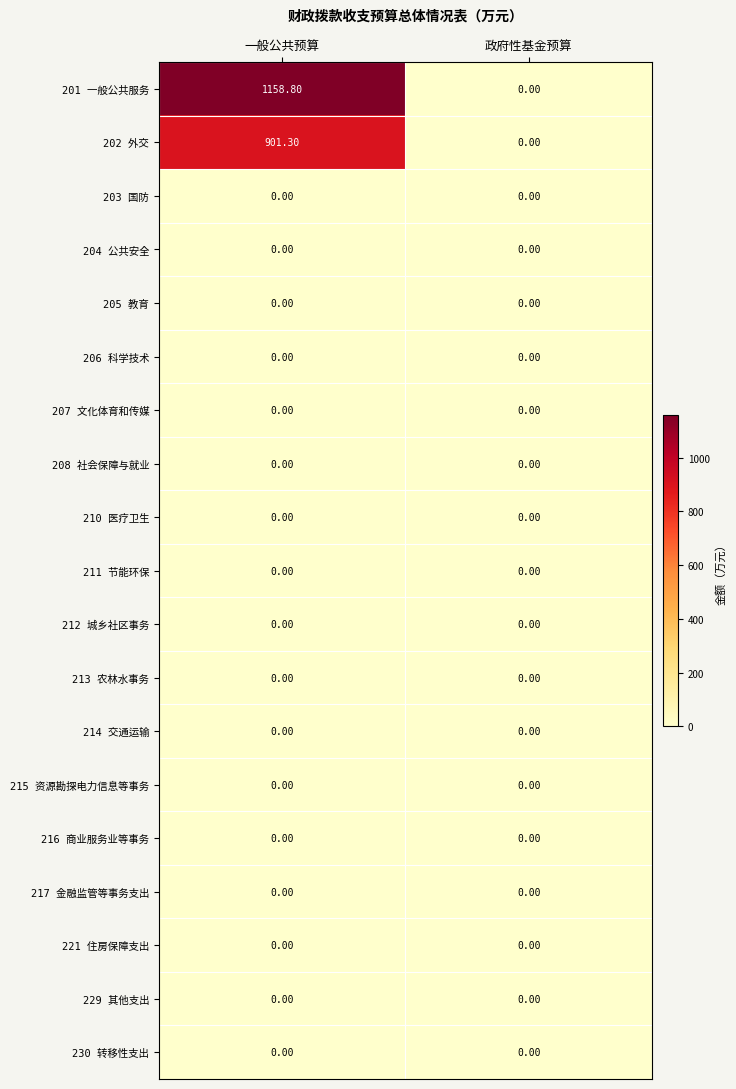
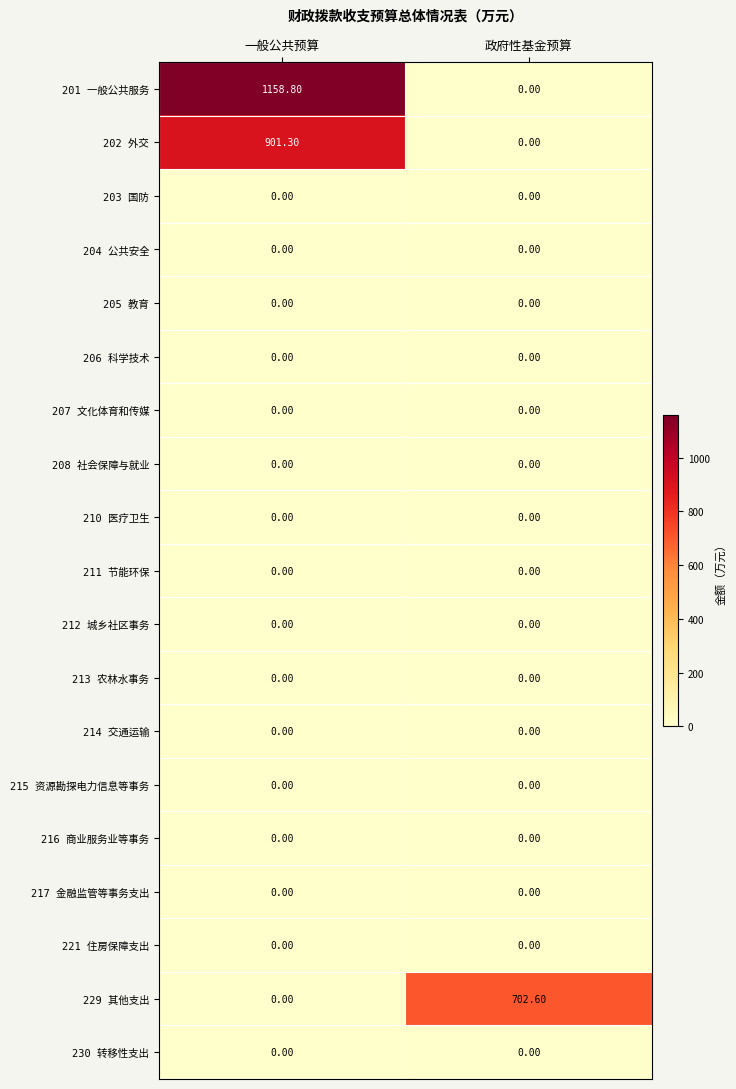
  {
    "201 一般公共服务": {
      "一般公共预算": 1158.80,
      "政府性基金预算": 0.00
    },
    "202 外交": {
      "一般公共预算": 901.30,
      "政府性基金预算": 0.00
    },
    "203 国防": {
      "一般公共预算": 0.00,
      "政府性基金预算": 0.00
    },
    "204 公共安全": {
      "一般公共预算": 0.00,
      "政府性基金预算": 0.00
    },
    "205 教育": {
      "一般公共预算": 0.00,
      "政府性基金预算": 0.00
    },
    "206 科学技术": {
      "一般公共预算": 0.00,
      "政府性基金预算": 0.00
    },
    "207 文化体育和传媒": {
      "一般公共预算": 0.00,
      "政府性基金预算": 0.00
    },
    "208 社会保障与就业": {
      "一般公共预算": 0.00,
      "政府性基金预算": 0.00
    },
    "210 医疗卫生": {
      "一般公共预算": 0.00,
      "政府性基金预算": 0.00
    },
    "211 节能环保": {
      "一般公共预算": 0.00,
      "政府性基金预算": 0.00
    },
    "212 城乡社区事务": {
      "一般公共预算": 0.00,
      "政府性基金预算": 0.00
    },
    "213 农林水事务": {
      "一般公共预算": 0.00,
      "政府性基金预算": 0.00
    },
    "214 交通运输": {
      "一般公共预算": 0.00,
      "政府性基金预算": 0.00
    },
    "215 资源勘探电力信息等事务": {
      "一般公共预算": 0.00,
      "政府性基金预算": 0.00
    },
    "216 商业服务业等事务": {
      "一般公共预算": 0.00,
      "政府性基金预算": 0.00
    },
    "217 金融监管等事务支出": {
      "一般公共预算": 0.00,
      "政府性基金预算": 0.00
    },
    "221 住房保障支出": {
      "一般公共预算": 0.00,
      "政府性基金预算": 0.00
    },
    "229 其他支出": {
      "一般公共预算": 0.00,
-     "政府性基金预算": 0.00
+     "政府性基金预算": 702.60
    },
    "230 转移性支出": {
      "一般公共预算": 0.00,
      "政府性基金预算": 0.00
    }
  }
